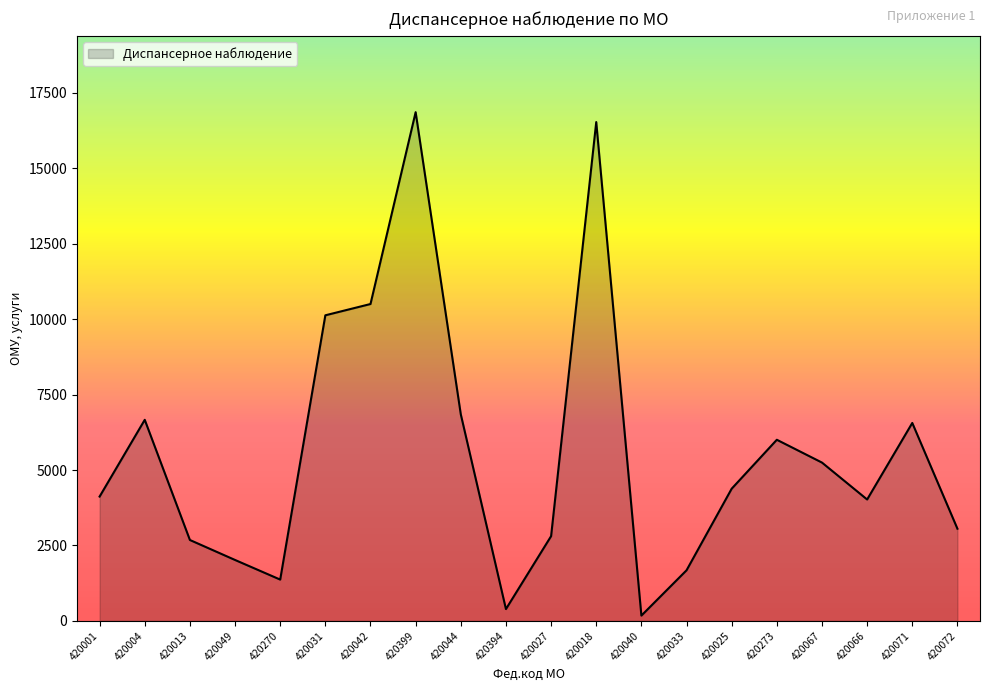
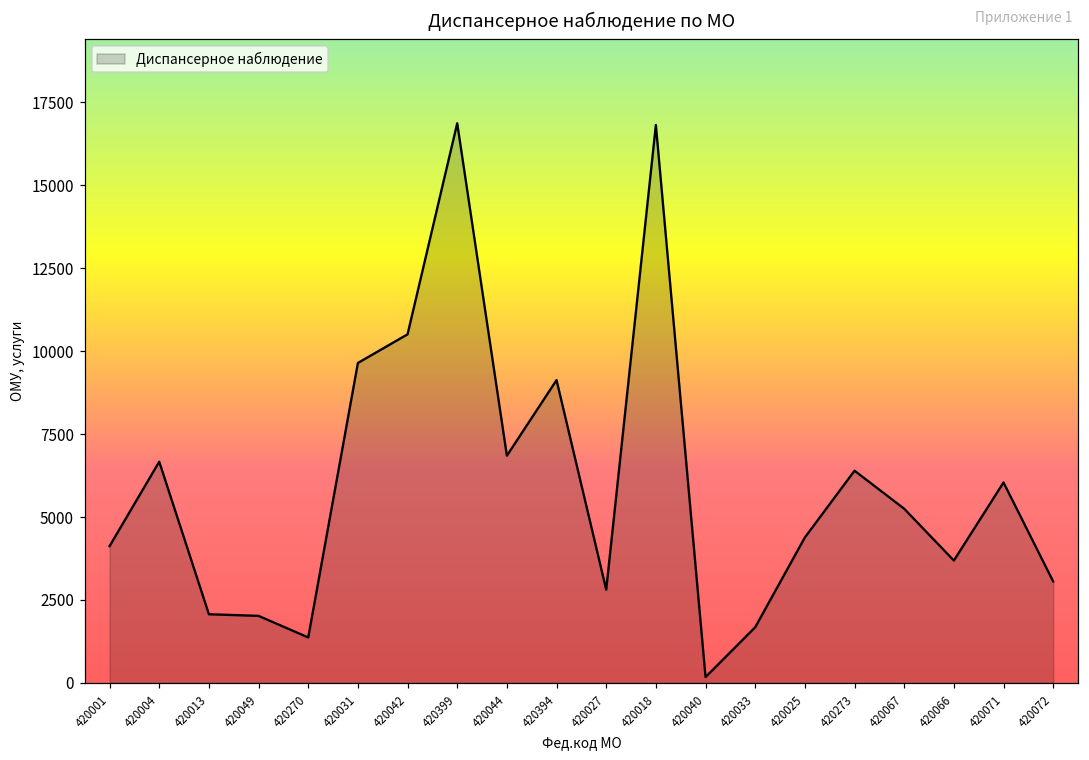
  {
    "420001": 4100,
    "420004": 6700,
-   "420013": 2700,
+   "420013": 2100,
    "420049": 2000,
    "420270": 1400,
-   "420031": 10100,
+   "420031": 9600,
    "420042": 10500,
    "420399": 16900,
    "420044": 6800,
-   "420394": 400,
+   "420394": 9100,
    "420027": 2800,
-   "420018": 16500,
+   "420018": 16800,
    "420040": 200,
    "420033": 1700,
    "420025": 4400,
-   "420273": 6000,
+   "420273": 6400,
    "420067": 5200,
-   "420066": 4000,
-   "420071": 6600,
+   "420066": 3700,
+   "420071": 6000,
    "420072": 3100
  }
